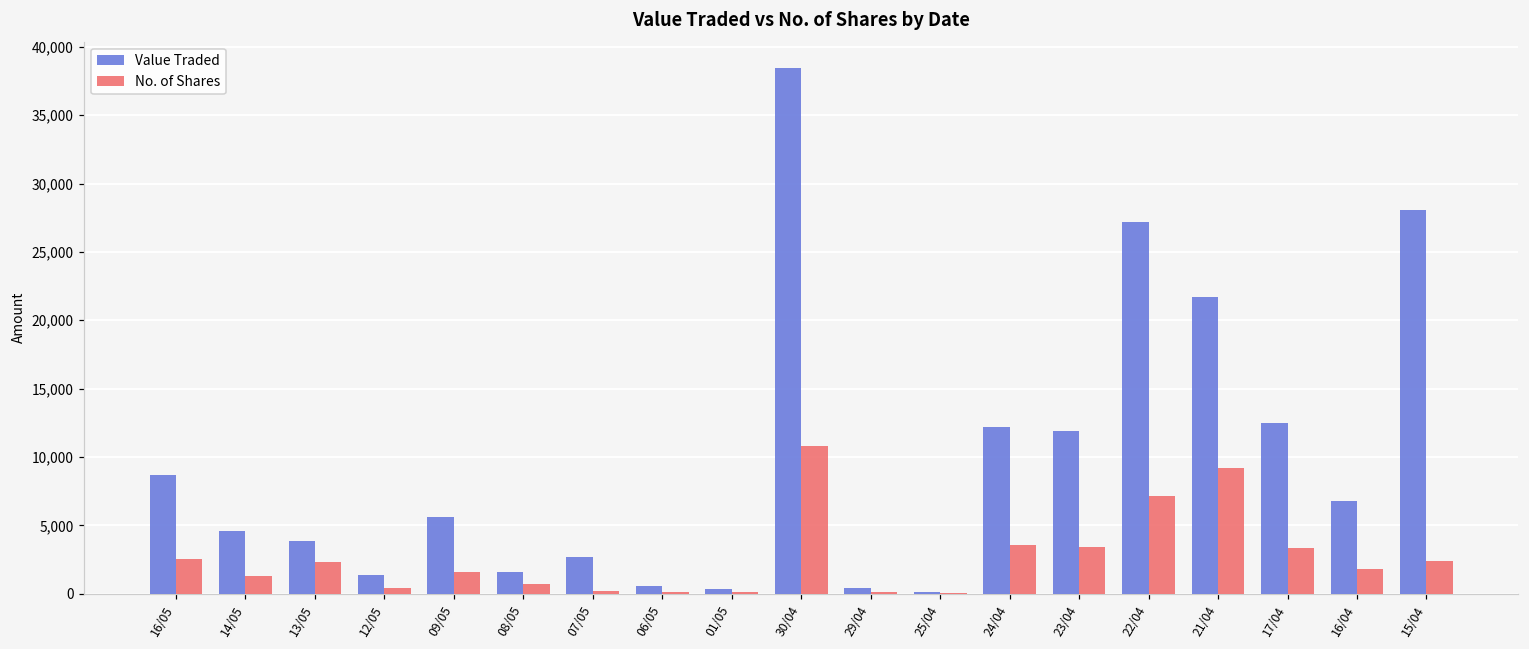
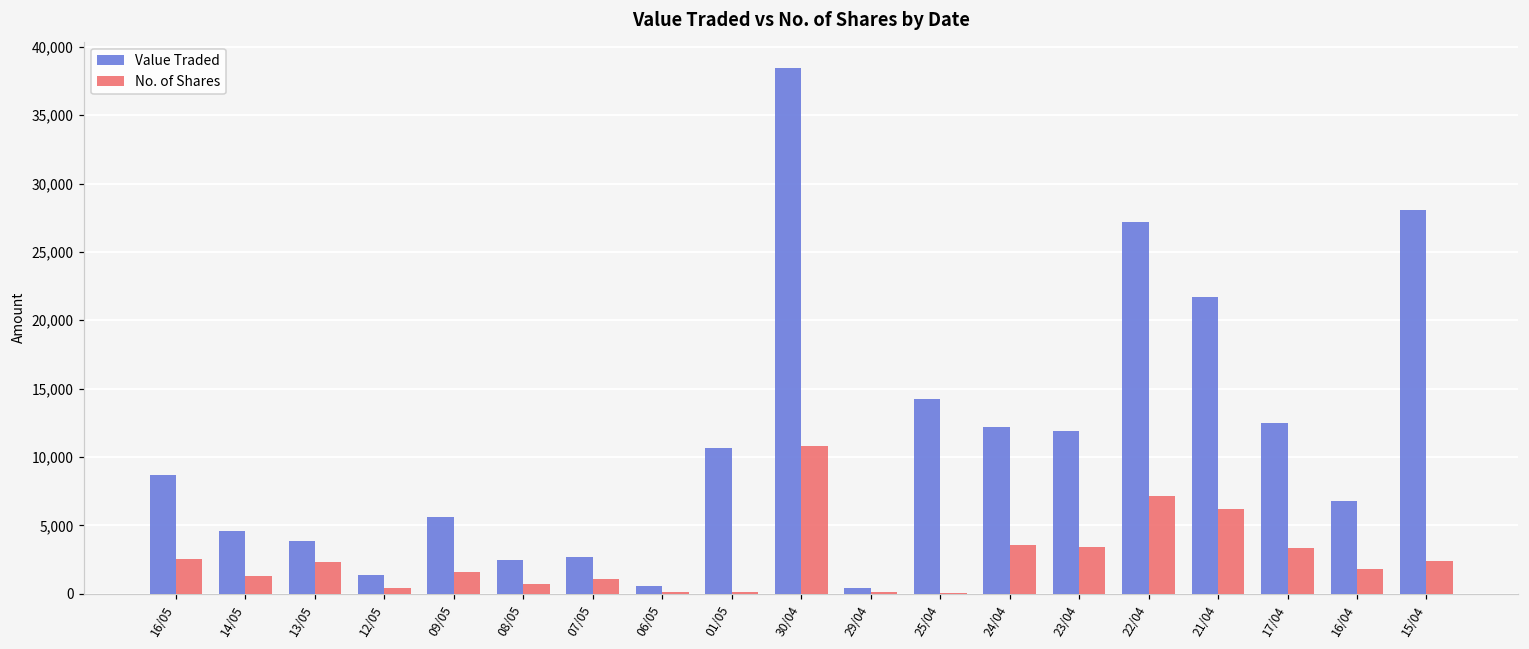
  {
    "Value Traded": {
      "16/05": "8,700",
      "14/05": "4,600",
      "13/05": "3,900",
      "12/05": "1,400",
      "09/05": "5,600",
-     "08/05": "1,600",
+     "08/05": "2,500",
      "07/05": "2,700",
      "06/05": "500",
-     "01/05": "400",
+     "01/05": "10,700",
      "30/04": "38,500",
      "29/04": "400",
-     "25/04": "100",
+     "25/04": "14,200",
      "24/04": "12,200",
      "23/04": "11,900",
      "22/04": "27,200",
      "21/04": "21,700",
      "17/04": "12,500",
      "16/04": "6,800",
      "15/04": "28,100"
    },
    "No. of Shares": {
      "16/05": "2,500",
      "14/05": "1,300",
      "13/05": "2,300",
      "12/05": "400",
      "09/05": "1,600",
      "08/05": "700",
-     "07/05": "200",
+     "07/05": "1,100",
      "30/04": "10,800",
      "24/04": "3,600",
      "23/04": "3,500",
      "22/04": "7,100",
-     "21/04": "9,200",
+     "21/04": "6,200",
      "17/04": "3,300",
      "16/04": "1,800",
      "15/04": "2,400"
    }
  }
